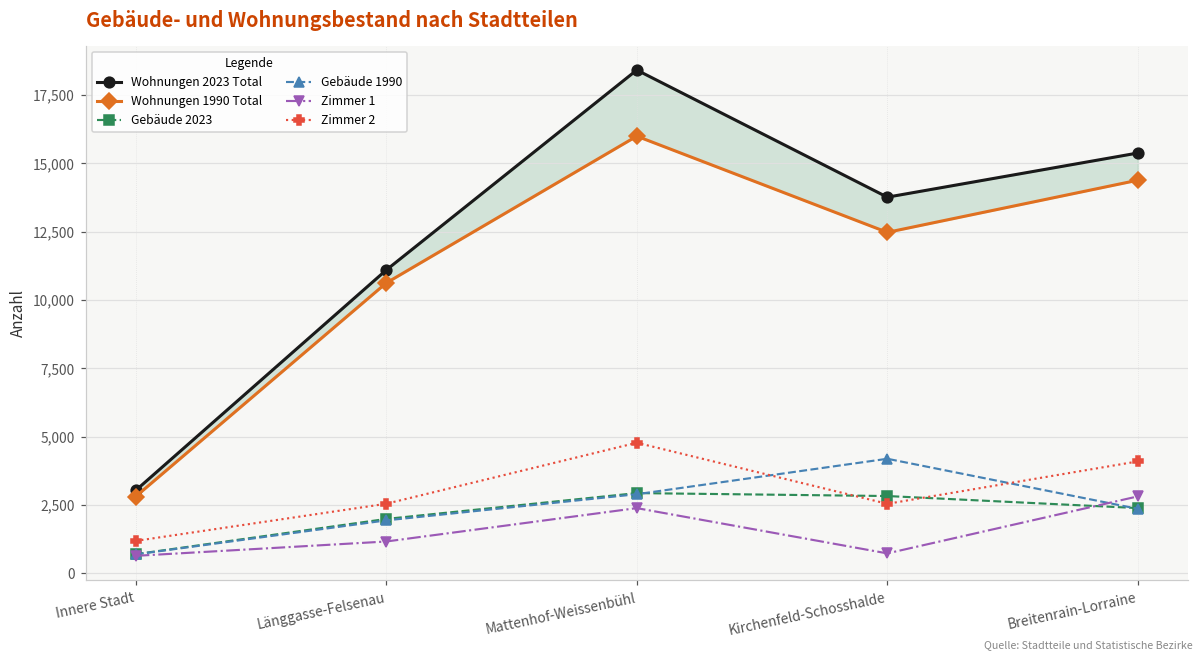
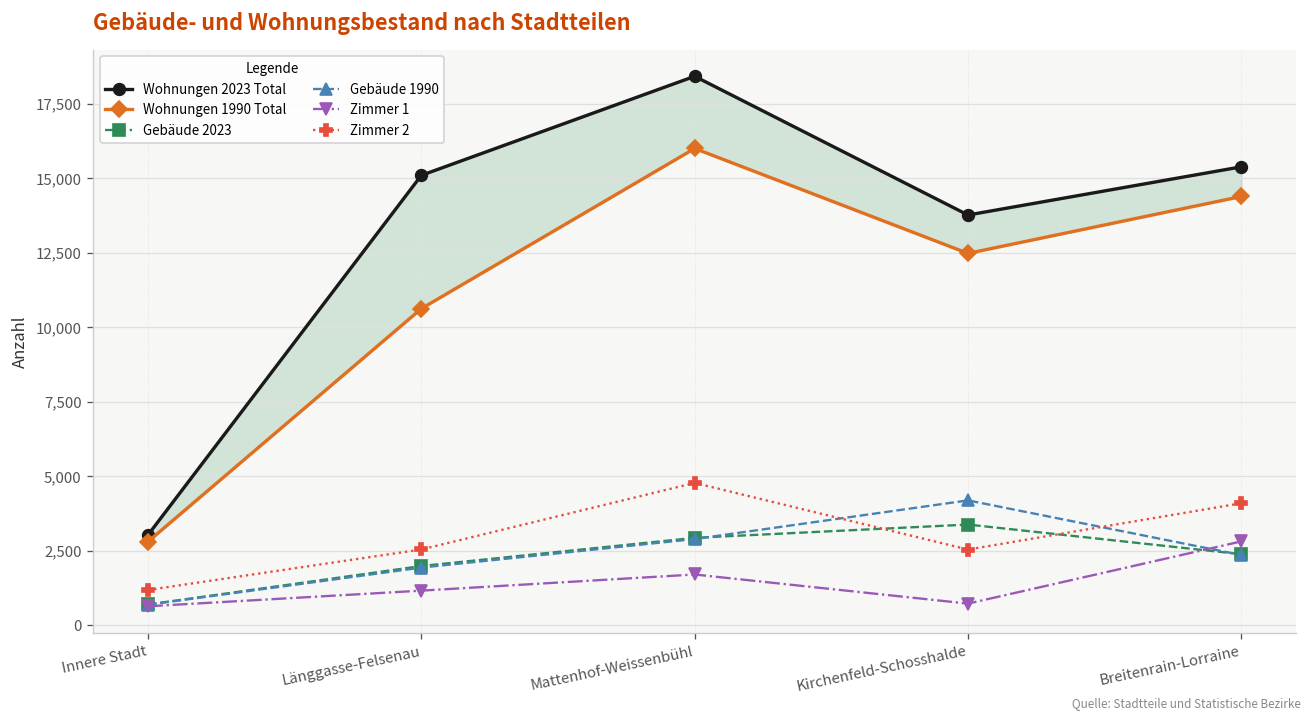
  {
    "Wohnungen 2023 Total": {
      "Innere Stadt": "3,000",
-     "Länggasse-Felsenau": "11,100",
+     "Länggasse-Felsenau": "15,100",
      "Mattenhof-Weissenbühl": "18,400",
      "Kirchenfeld-Schosshalde": "13,800",
      "Breitenrain-Lorraine": "15,400"
    },
    "Gebäude 2023": {
-     "Kirchenfeld-Schosshalde": "2,800"
+     "Kirchenfeld-Schosshalde": "3,400"
    },
    "Gebäude 1990": {
      "Kirchenfeld-Schosshalde": "4,200"
    },
    "Zimmer 1": {
      "Länggasse-Felsenau": "1,200",
-     "Mattenhof-Weissenbühl": "2,400",
+     "Mattenhof-Weissenbühl": "1,700",
      "Kirchenfeld-Schosshalde": "700",
      "Breitenrain-Lorraine": "2,800"
    }
  }
